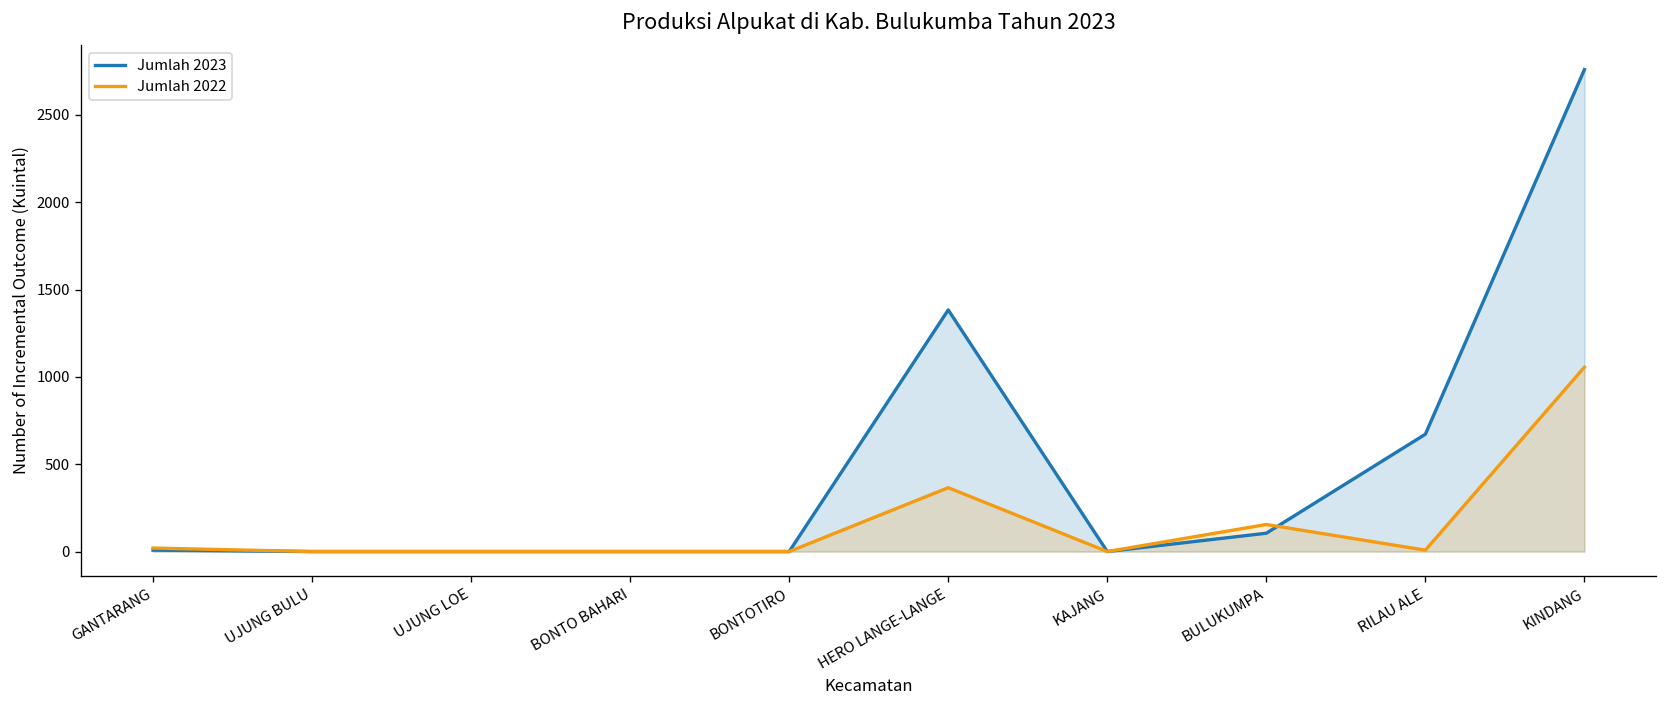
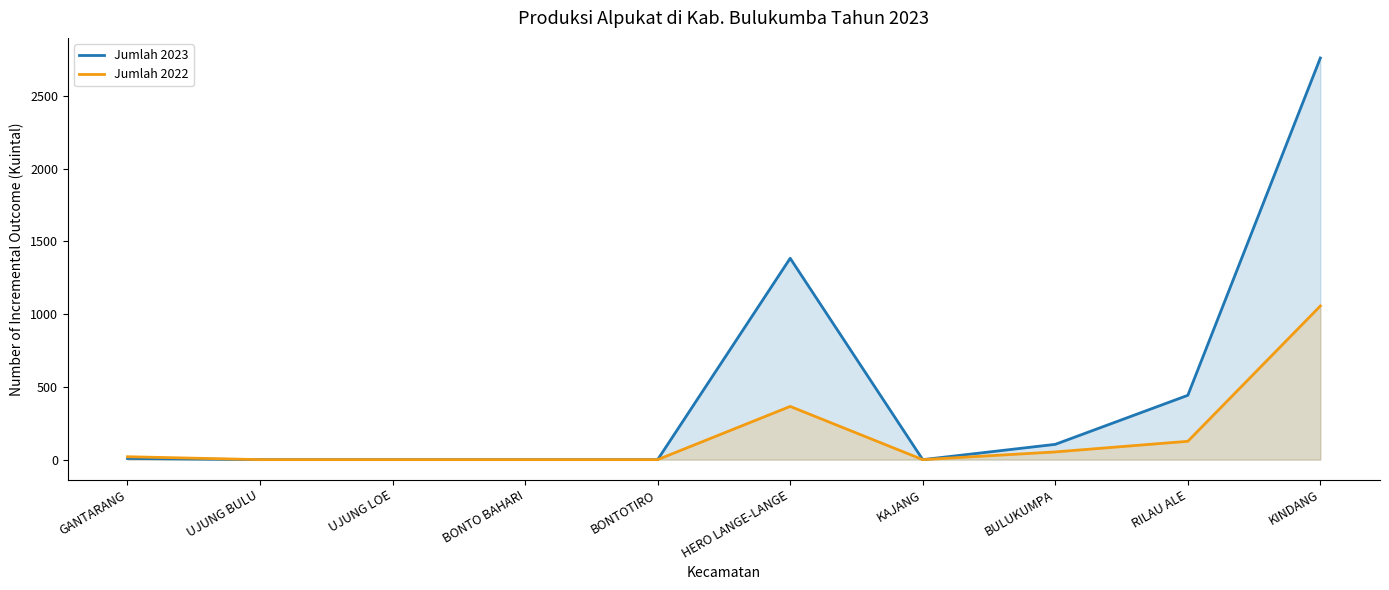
  {
    "Jumlah 2023": {
      "HERO LANGE-LANGE": 1380,
      "BULUKUMPA": 110,
-     "RILAU ALE": 670,
+     "RILAU ALE": 440,
      "KINDANG": 2760
    },
    "Jumlah 2022": {
      "HERO LANGE-LANGE": 370,
-     "BULUKUMPA": 160,
-     "RILAU ALE": 10,
+     "BULUKUMPA": 50,
+     "RILAU ALE": 130,
      "KINDANG": 1060
    }
  }
